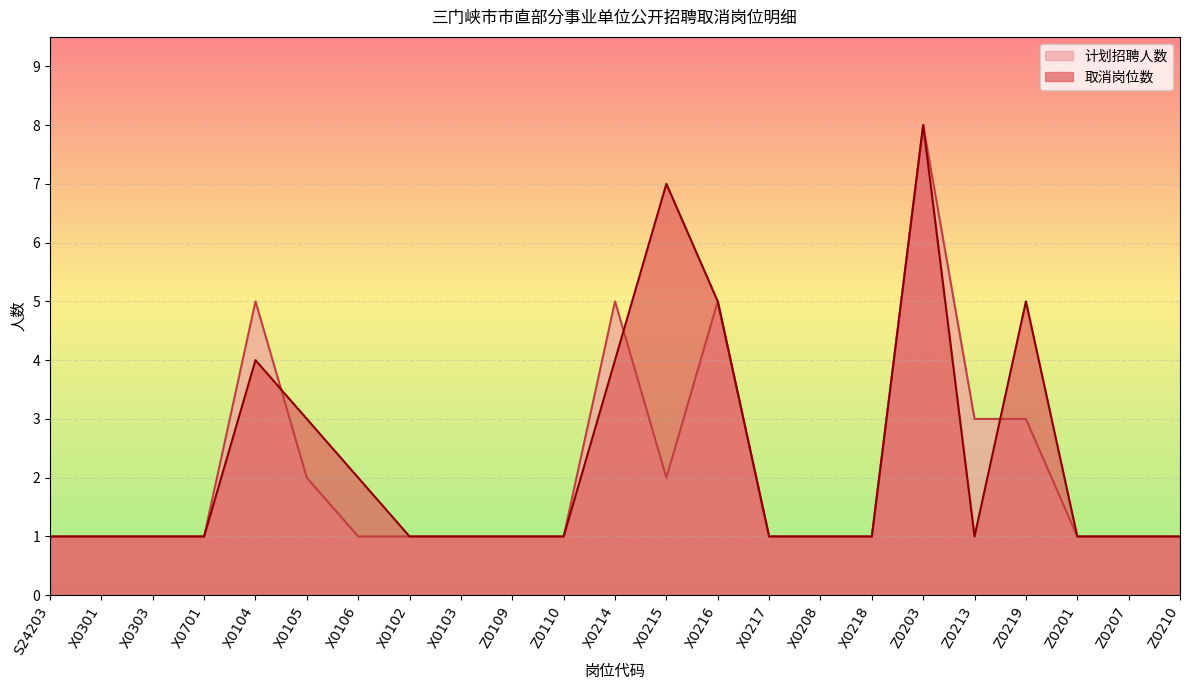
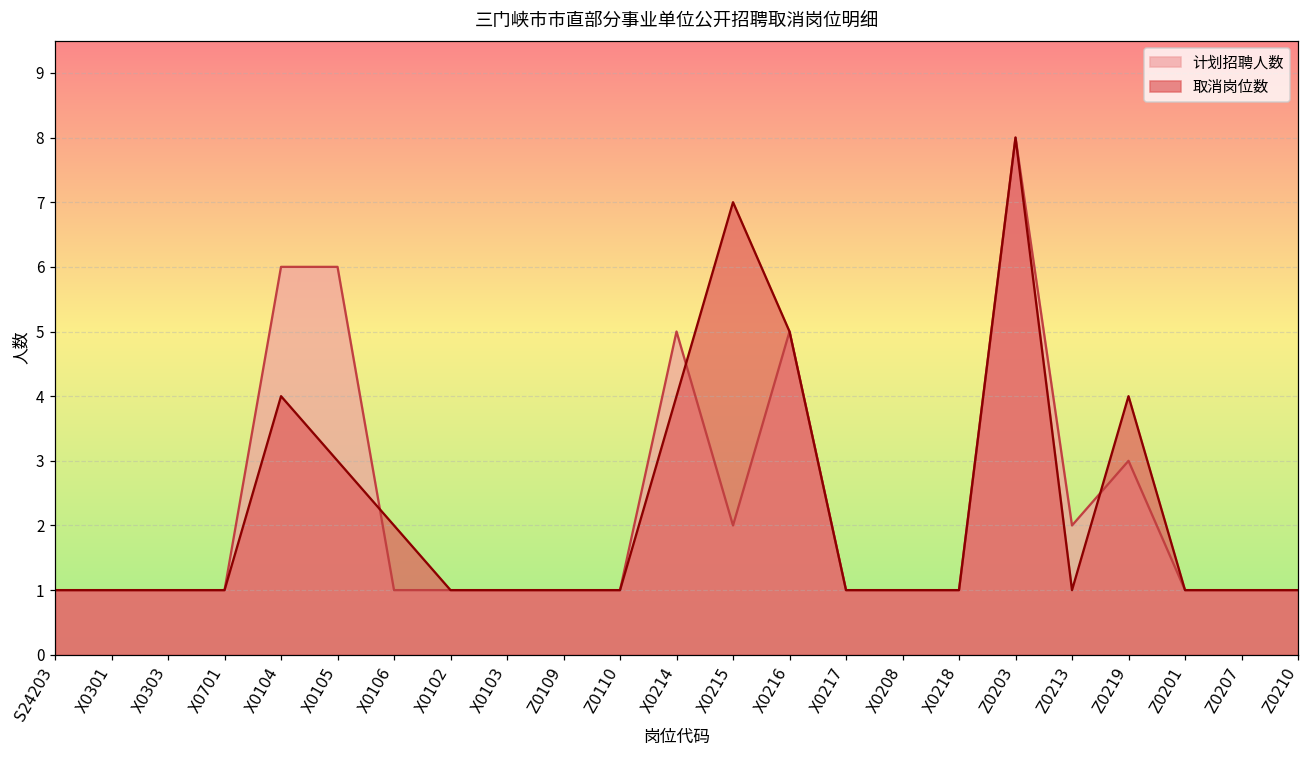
  {
    "计划招聘人数": {
-     "X0104": 5,
-     "X0105": 2,
+     "X0104": 6,
+     "X0105": 6,
      "X0106": 1,
      "X0214": 5,
      "X0215": 2,
-     "Z0213": 3,
+     "Z0213": 2,
      "Z0219": 3
    },
    "取消岗位数": {
      "X0104": 4,
      "X0105": 3,
      "X0106": 2,
      "X0214": 4,
      "X0215": 7,
      "Z0213": 1,
-     "Z0219": 5
+     "Z0219": 4
    }
  }
